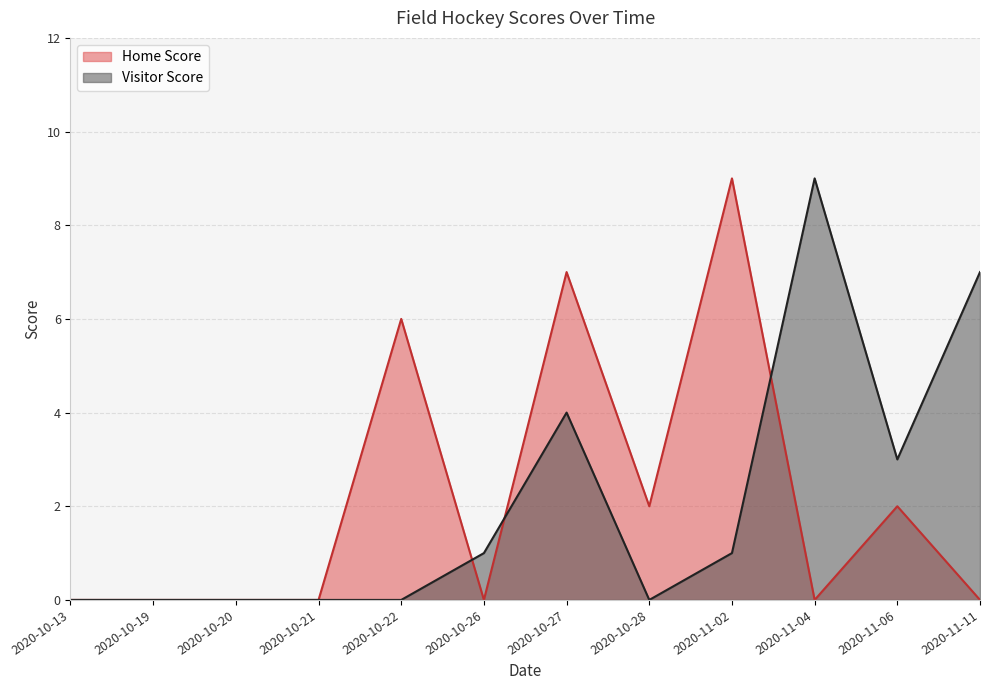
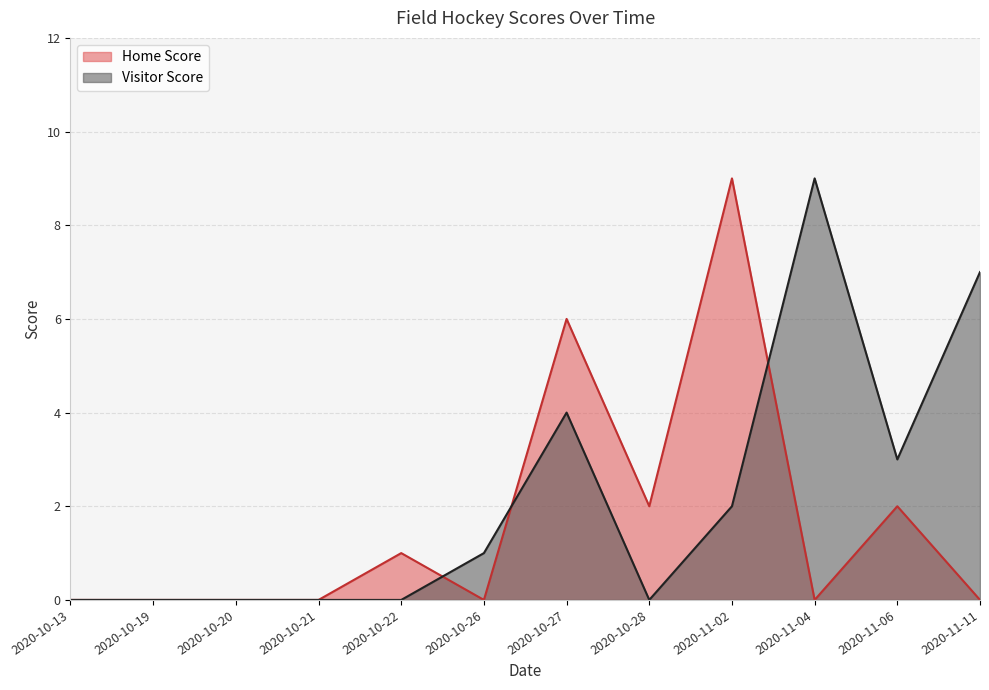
  {
    "Home Score": {
-     "2020-10-22": 6,
+     "2020-10-22": 1,
      "2020-10-26": 0,
-     "2020-10-27": 7,
+     "2020-10-27": 6,
      "2020-10-28": 2,
      "2020-11-02": 9,
      "2020-11-04": 0,
      "2020-11-06": 2,
      "2020-11-11": 0
    },
    "Visitor Score": {
      "2020-10-22": 0,
      "2020-10-26": 1,
      "2020-10-27": 4,
      "2020-10-28": 0,
-     "2020-11-02": 1,
+     "2020-11-02": 2,
      "2020-11-04": 9,
      "2020-11-06": 3,
      "2020-11-11": 7
    }
  }
